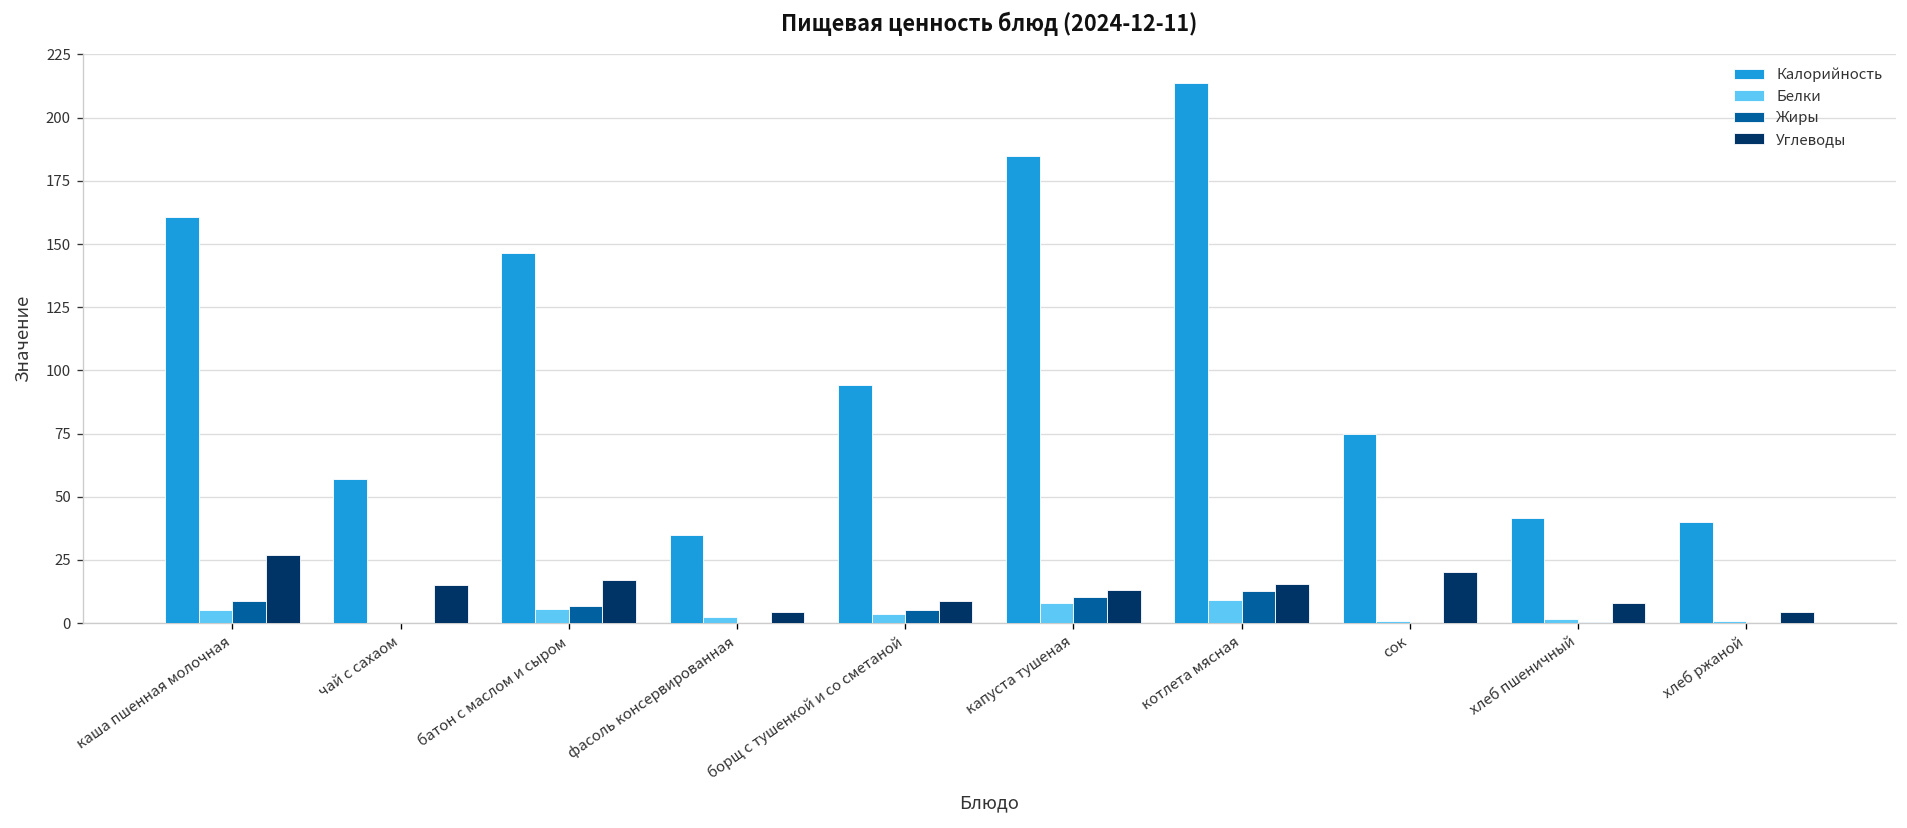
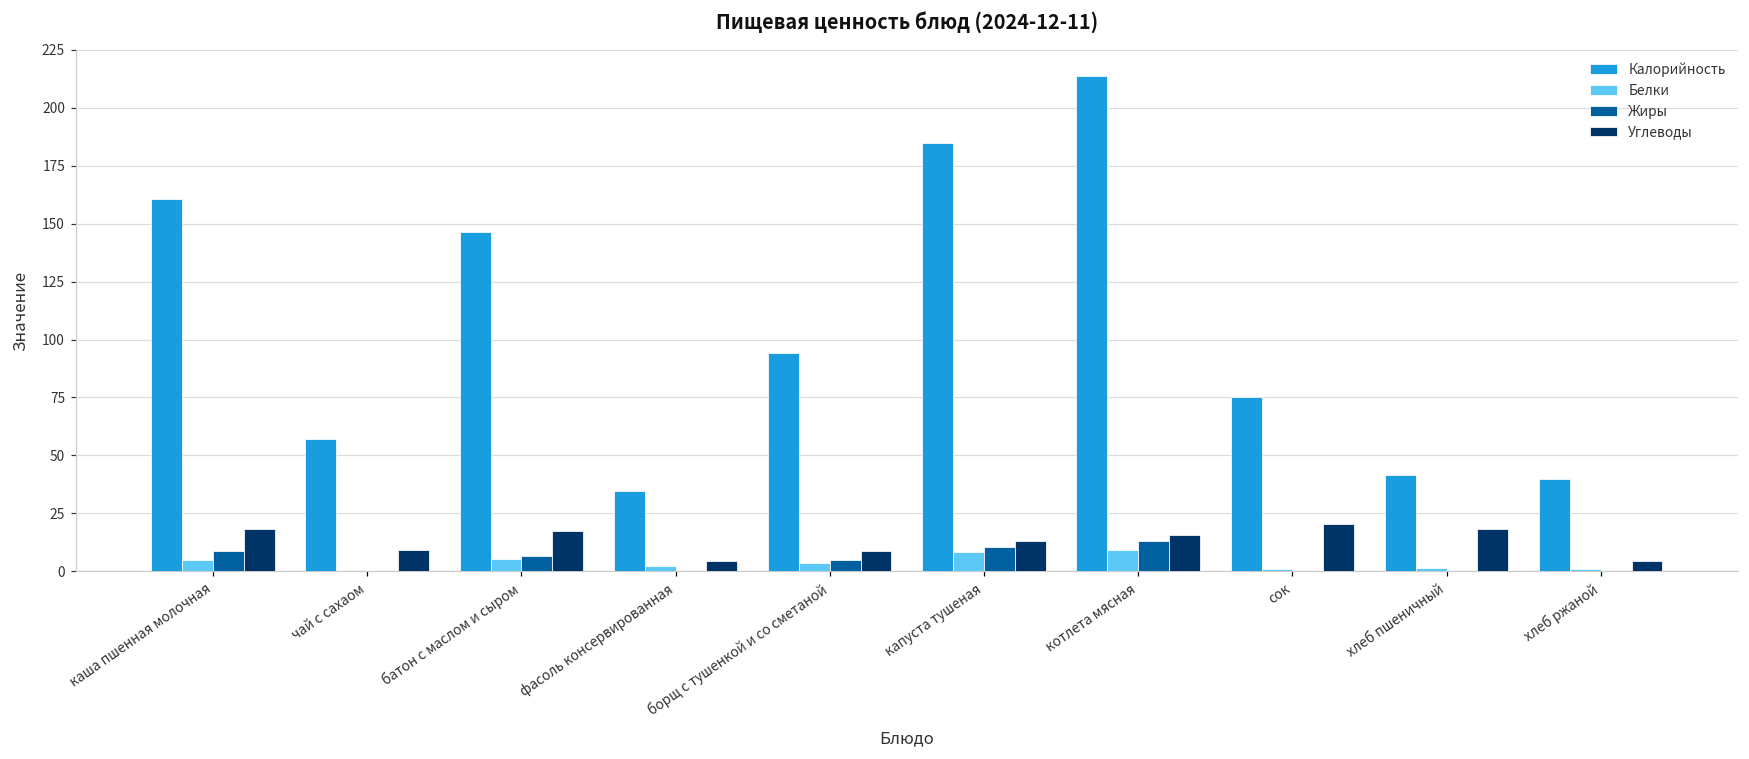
  {
    "Калорийность": {
      "каша пшенная молочная": 161,
      "чай с сахаом": 57,
      "батон с маслом и сыром": 146,
      "фасоль консервированная": 35,
      "борщ с тушенкой и со сметаной": 94,
      "капуста тушеная": 185,
      "котлета мясная": 214,
      "сок": 75,
      "хлеб пшеничный": 42,
      "хлеб ржаной": 40
    },
    "Белки": {
      "каша пшенная молочная": 5,
      "чай с сахаом": 0,
      "батон с маслом и сыром": 5,
      "фасоль консервированная": 2,
      "борщ с тушенкой и со сметаной": 3,
      "капуста тушеная": 8,
      "котлета мясная": 9,
      "хлеб пшеничный": 2
    },
    "Жиры": {
      "каша пшенная молочная": 9,
      "чай с сахаом": 0,
      "батон с маслом и сыром": 7,
      "борщ с тушенкой и со сметаной": 5,
      "капуста тушеная": 10,
      "котлета мясная": 13
    },
    "Углеводы": {
-     "каша пшенная молочная": 27,
-     "чай с сахаом": 15,
+     "каша пшенная молочная": 18,
+     "чай с сахаом": 9,
      "батон с маслом и сыром": 17,
      "фасоль консервированная": 5,
      "борщ с тушенкой и со сметаной": 9,
      "капуста тушеная": 13,
      "котлета мясная": 16,
      "сок": 20,
-     "хлеб пшеничный": 8,
+     "хлеб пшеничный": 18,
      "хлеб ржаной": 4
    }
  }
